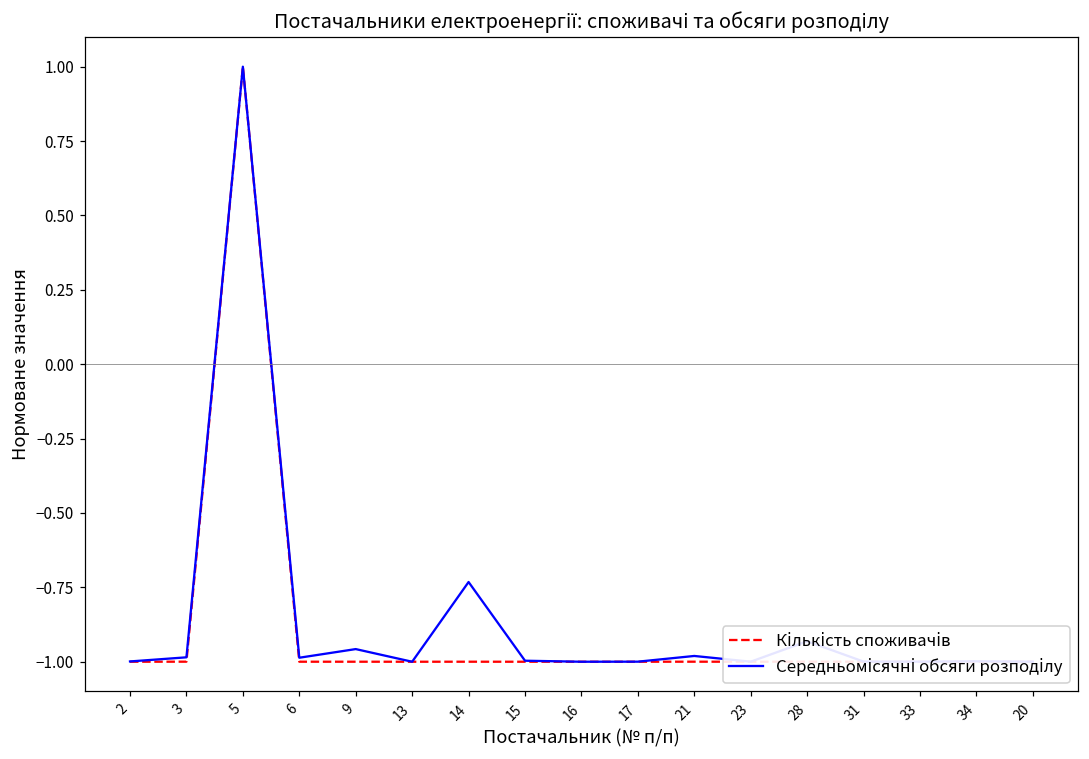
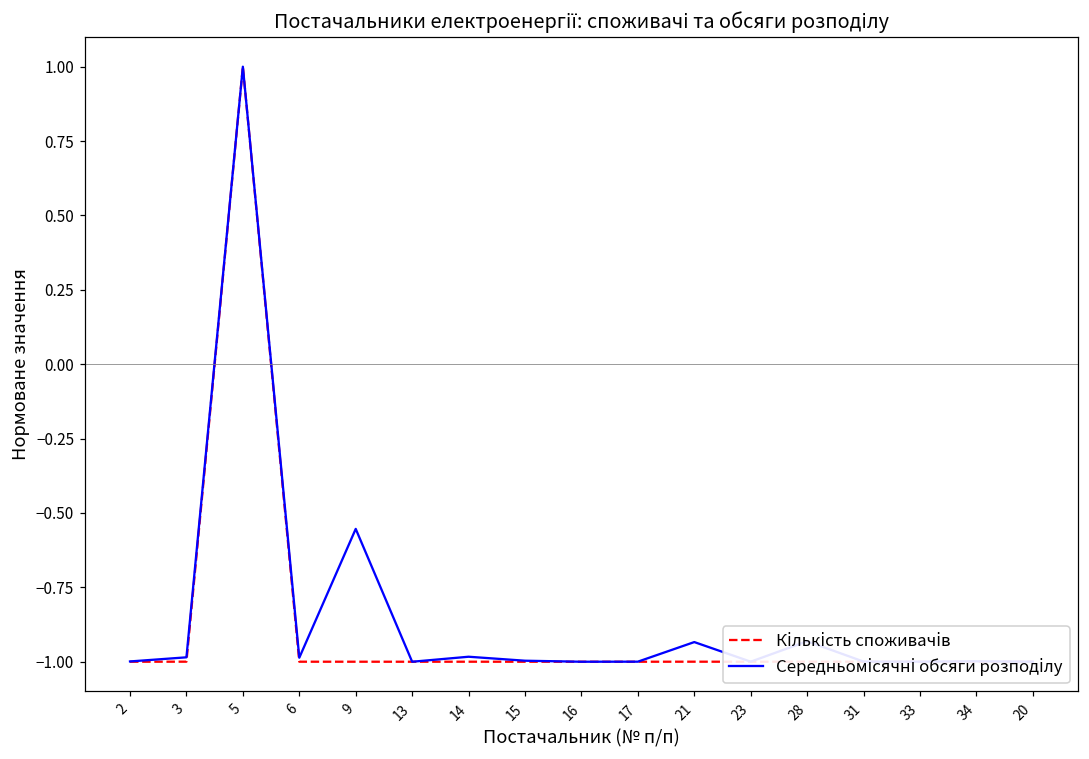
  {
    "Кількість споживачів": {
      "3": -1.00,
      "6": -1.00,
      "9": -1.00,
      "14": -1.00,
      "21": -1.00
    },
    "Середньомісячні обсяги розподілу": {
      "3": -0.99,
      "6": -0.99,
-     "9": -0.96,
-     "14": -0.73,
-     "21": -0.98
+     "9": -0.55,
+     "14": -0.98,
+     "21": -0.93
    }
  }
